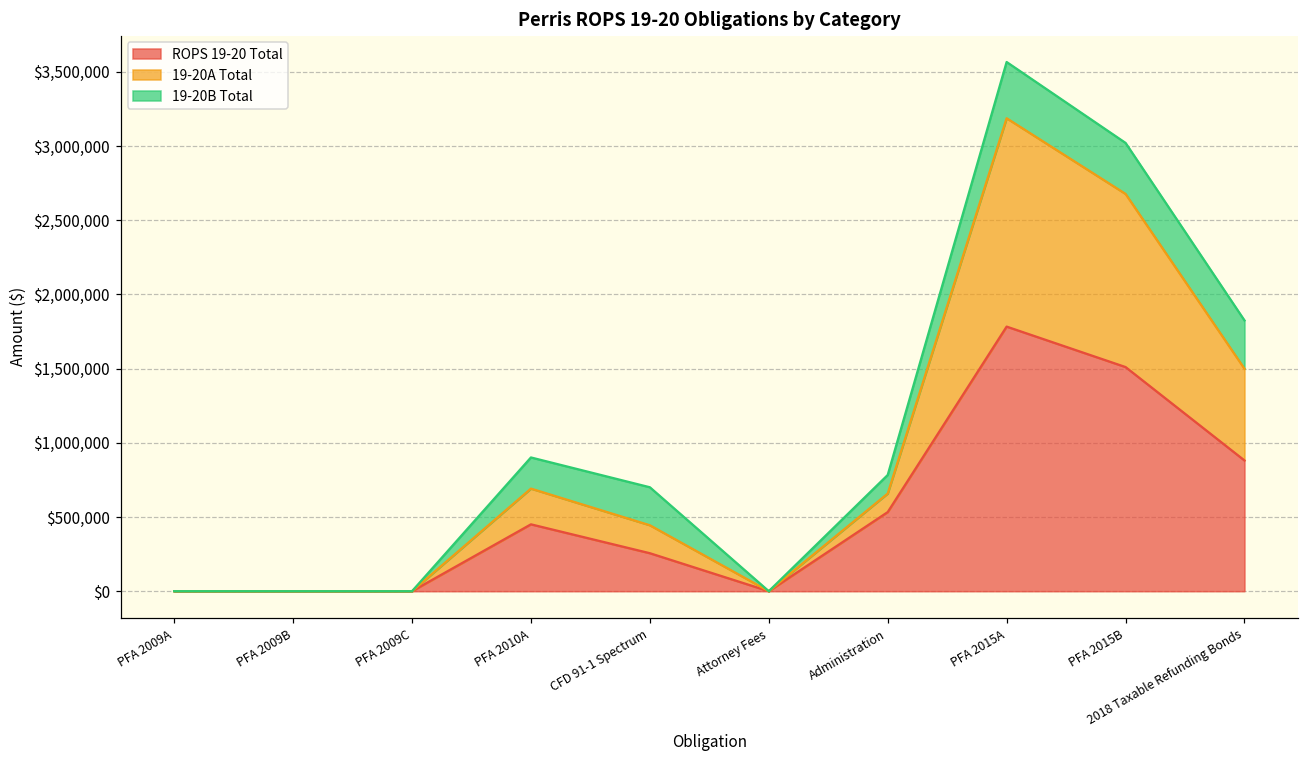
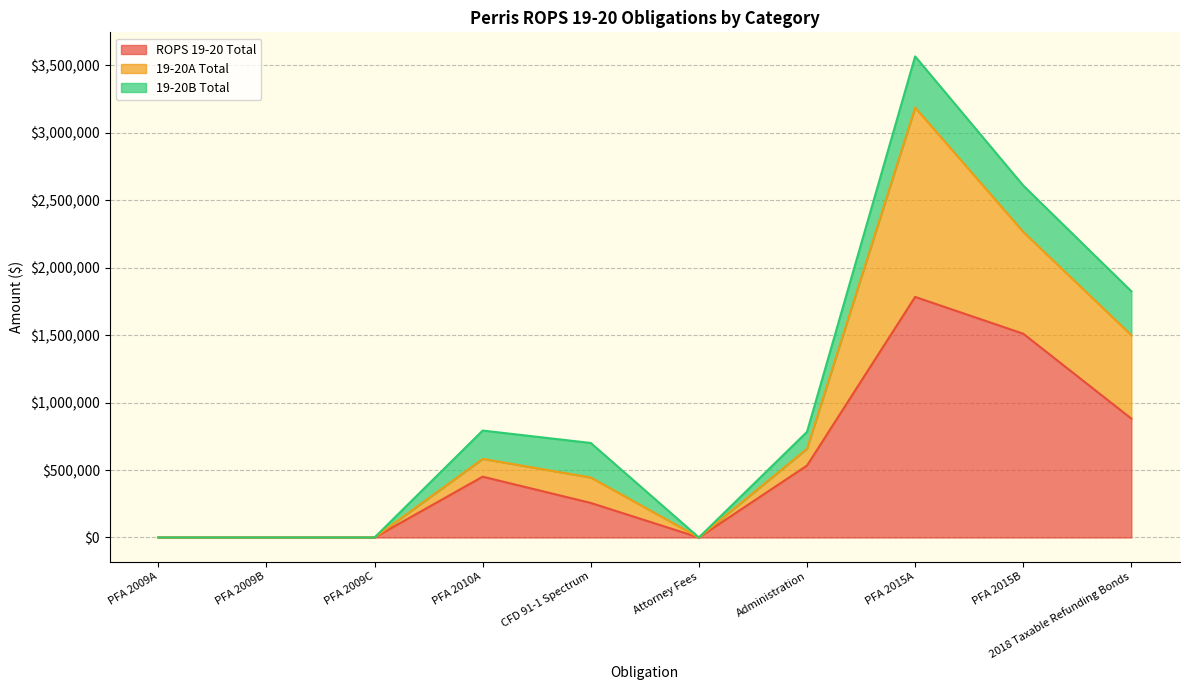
  {
    "ROPS 19-20 Total": {
      "PFA 2010A": "$450,000",
      "CFD 91-1 Spectrum": "$260,000",
      "Administration": "$530,000",
      "PFA 2015A": "$1,780,000",
      "PFA 2015B": "$1,510,000",
      "2018 Taxable Refunding Bonds": "$880,000"
    },
    "19-20A Total": {
-     "PFA 2010A": "$240,000",
+     "PFA 2010A": "$130,000",
      "CFD 91-1 Spectrum": "$190,000",
      "Administration": "$130,000",
      "PFA 2015A": "$1,400,000",
-     "PFA 2015B": "$1,170,000",
+     "PFA 2015B": "$750,000",
      "2018 Taxable Refunding Bonds": "$620,000"
    },
    "19-20B Total": {
      "PFA 2010A": "$210,000",
      "CFD 91-1 Spectrum": "$260,000",
      "Administration": "$130,000",
      "PFA 2015A": "$380,000",
      "PFA 2015B": "$340,000",
      "2018 Taxable Refunding Bonds": "$330,000"
    }
  }
